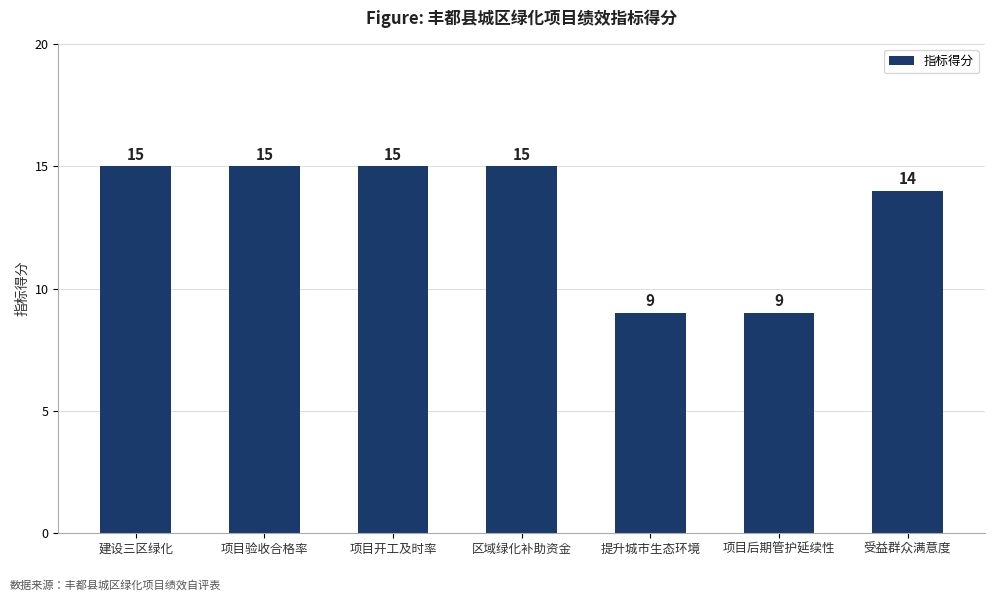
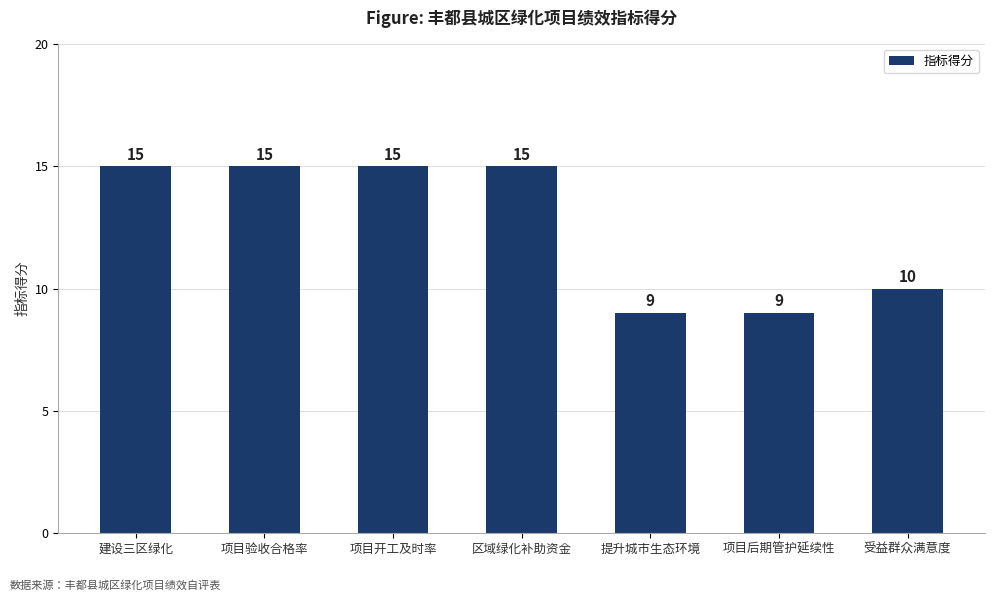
  {
    "建设三区绿化": 15,
    "项目验收合格率": 15,
    "项目开工及时率": 15,
    "区域绿化补助资金": 15,
    "提升城市生态环境": 9,
    "项目后期管护延续性": 9,
-   "受益群众满意度": 14
+   "受益群众满意度": 10
  }
